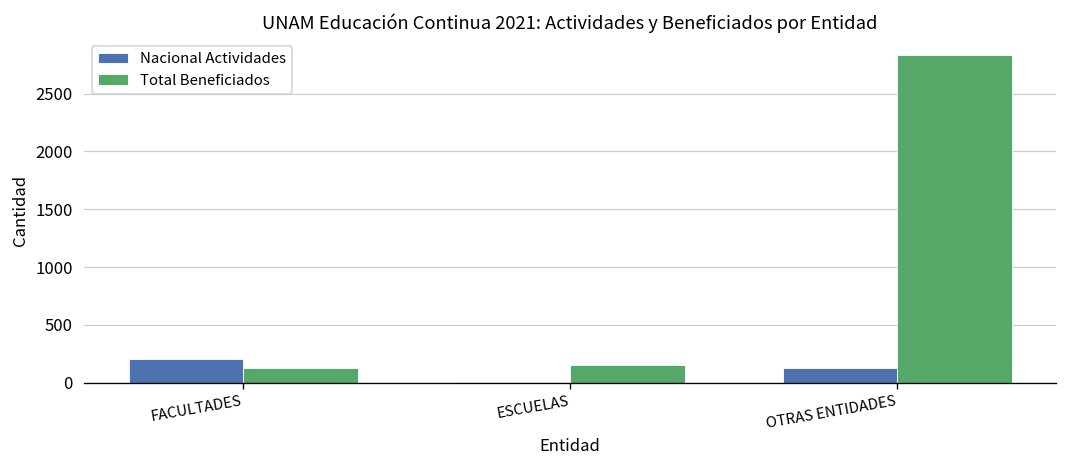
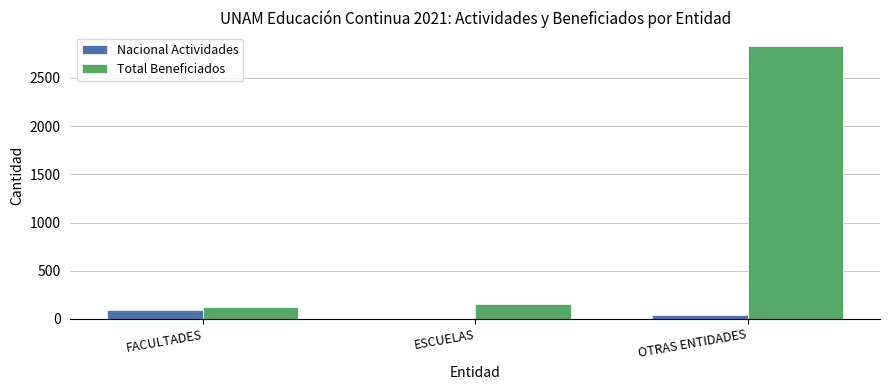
  {
    "Nacional Actividades": {
-     "FACULTADES": 200,
-     "OTRAS ENTIDADES": 100
+     "FACULTADES": 100,
+     "OTRAS ENTIDADES": 0
    },
    "Total Beneficiados": {
      "FACULTADES": 100,
      "ESCUELAS": 200,
      "OTRAS ENTIDADES": 2800
    }
  }
